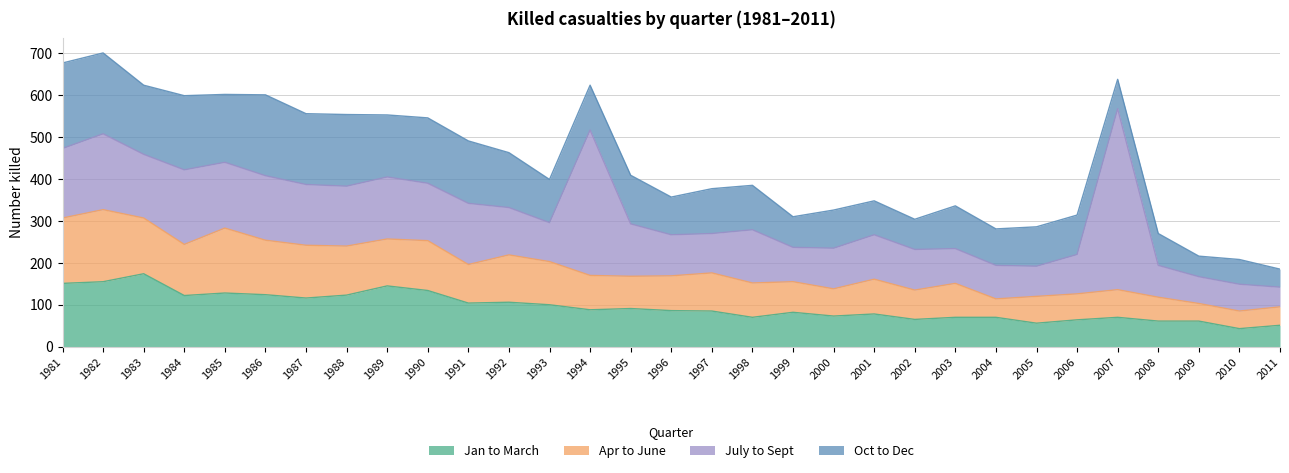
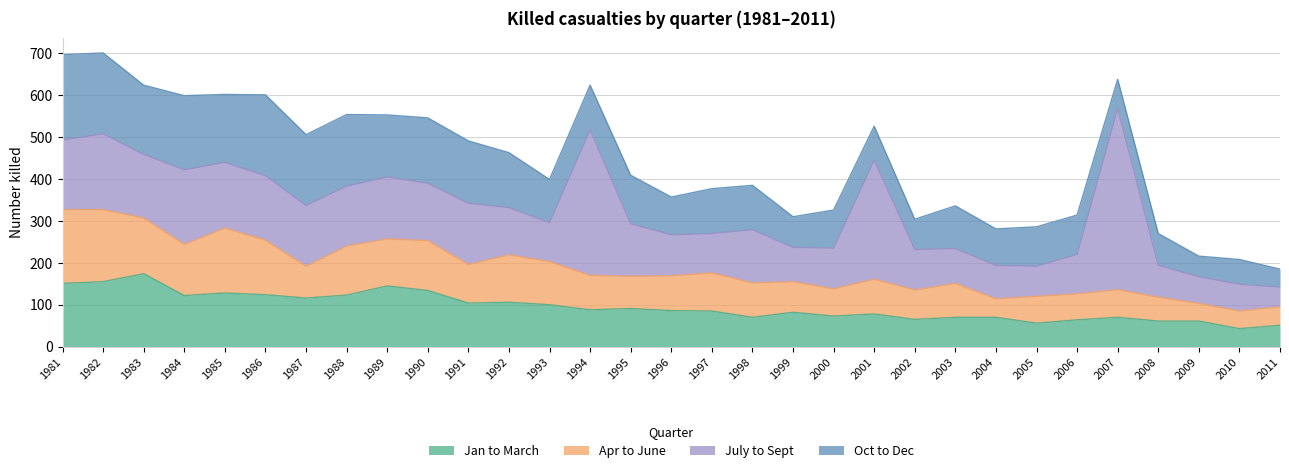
  {
    "Apr to June": {
-     "1981": 160,
+     "1981": 180,
      "1982": 170,
      "1983": 130,
      "1984": 120,
      "1985": 160,
      "1986": 130,
-     "1987": 130,
+     "1987": 80,
      "1988": 120,
      "1989": 110,
      "1990": 120,
      "1991": 90,
      "1992": 110,
      "1993": 100,
      "1994": 80,
      "1995": 80,
      "1996": 80,
      "1997": 90,
      "1998": 80,
      "1999": 70,
      "2000": 70,
      "2001": 80,
      "2002": 70,
      "2003": 80,
      "2004": 40,
      "2005": 60,
      "2006": 60,
      "2007": 70,
      "2008": 60,
      "2009": 40,
      "2010": 40,
      "2011": 40
    },
    "July to Sept": {
      "1981": 170,
      "1982": 180,
      "1983": 150,
      "1984": 180,
      "1985": 160,
      "1986": 150,
      "1987": 150,
      "1988": 140,
      "1989": 150,
      "1990": 140,
      "1991": 150,
      "1992": 110,
      "1993": 90,
      "1994": 350,
      "1995": 130,
      "1996": 100,
      "1997": 90,
      "1998": 130,
      "1999": 80,
      "2000": 100,
-     "2001": 110,
+     "2001": 280,
      "2002": 100,
      "2003": 80,
      "2004": 80,
      "2005": 70,
      "2006": 90,
      "2007": 430,
      "2008": 80,
      "2009": 60,
      "2010": 60,
      "2011": 50
    }
  }
